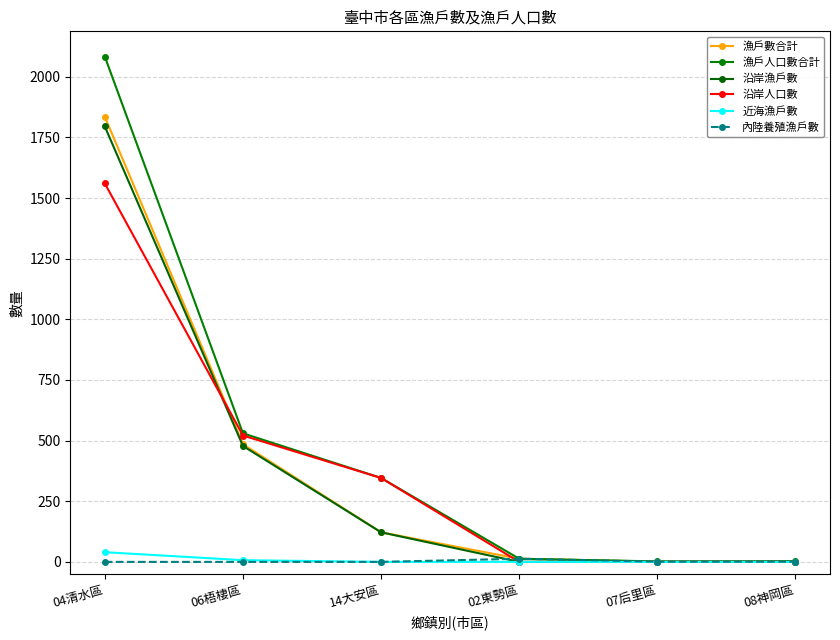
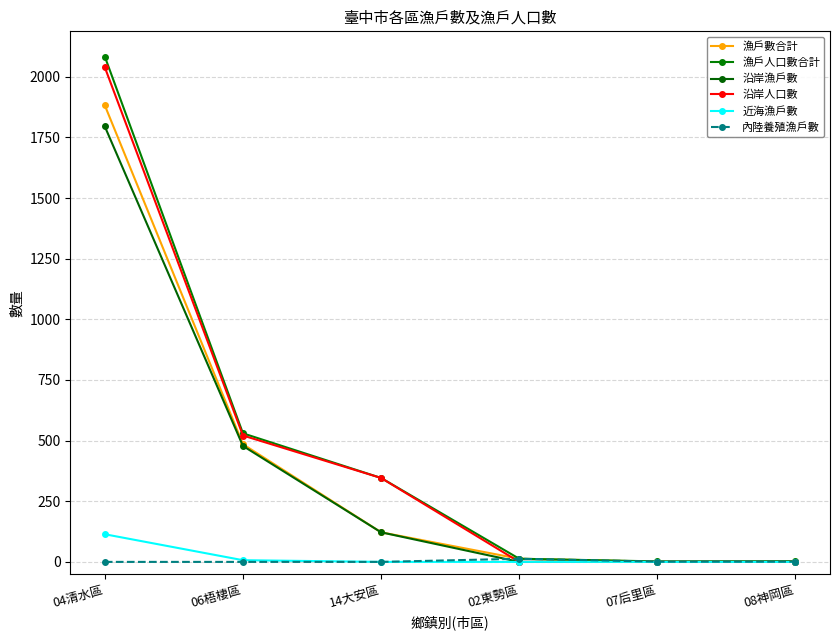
  {
    "漁戶數合計": {
-     "04清水區": 1840
+     "04清水區": 1880
    },
    "沿岸人口數": {
-     "04清水區": 1560
+     "04清水區": 2040
    },
    "近海漁戶數": {
-     "04清水區": 40
+     "04清水區": 110
    },
    "內陸養殖漁戶數": {
      "04清水區": 0
    }
  }
